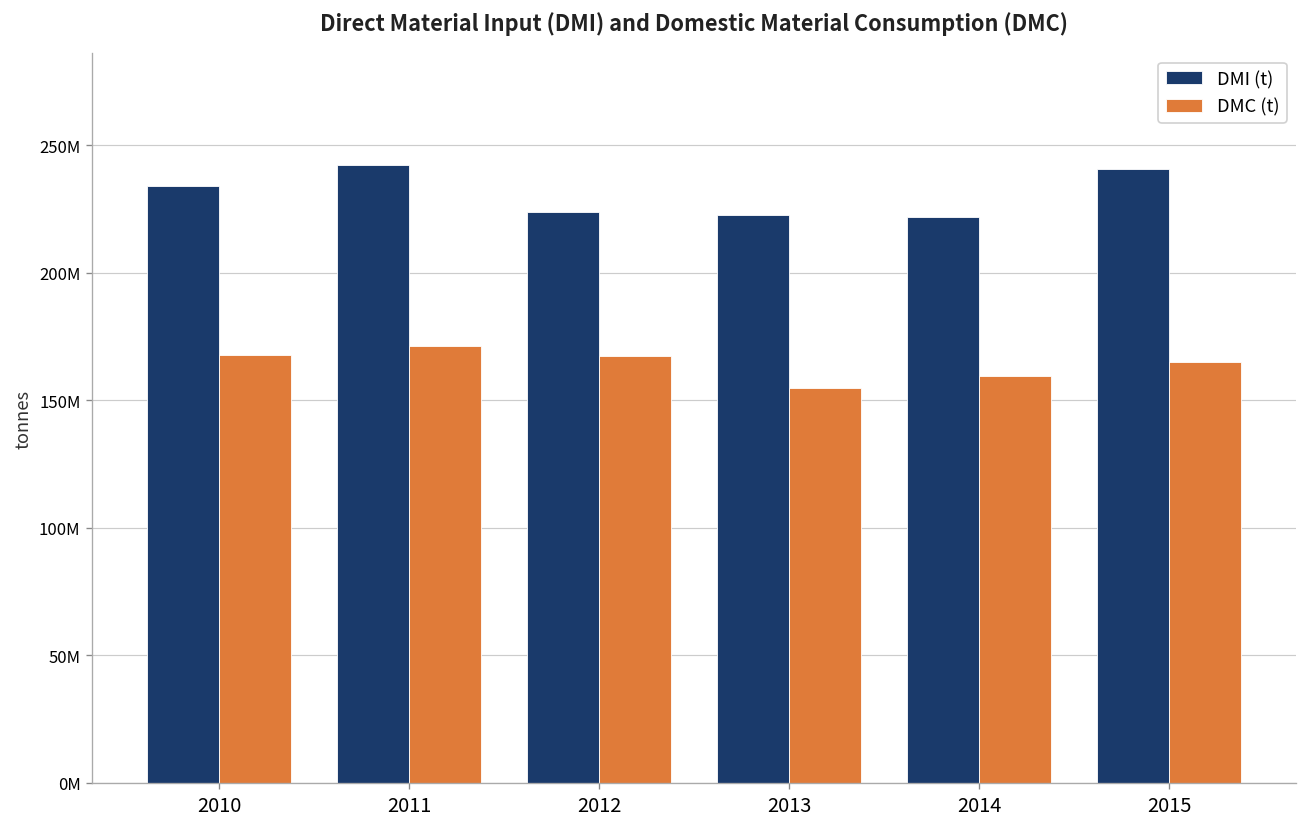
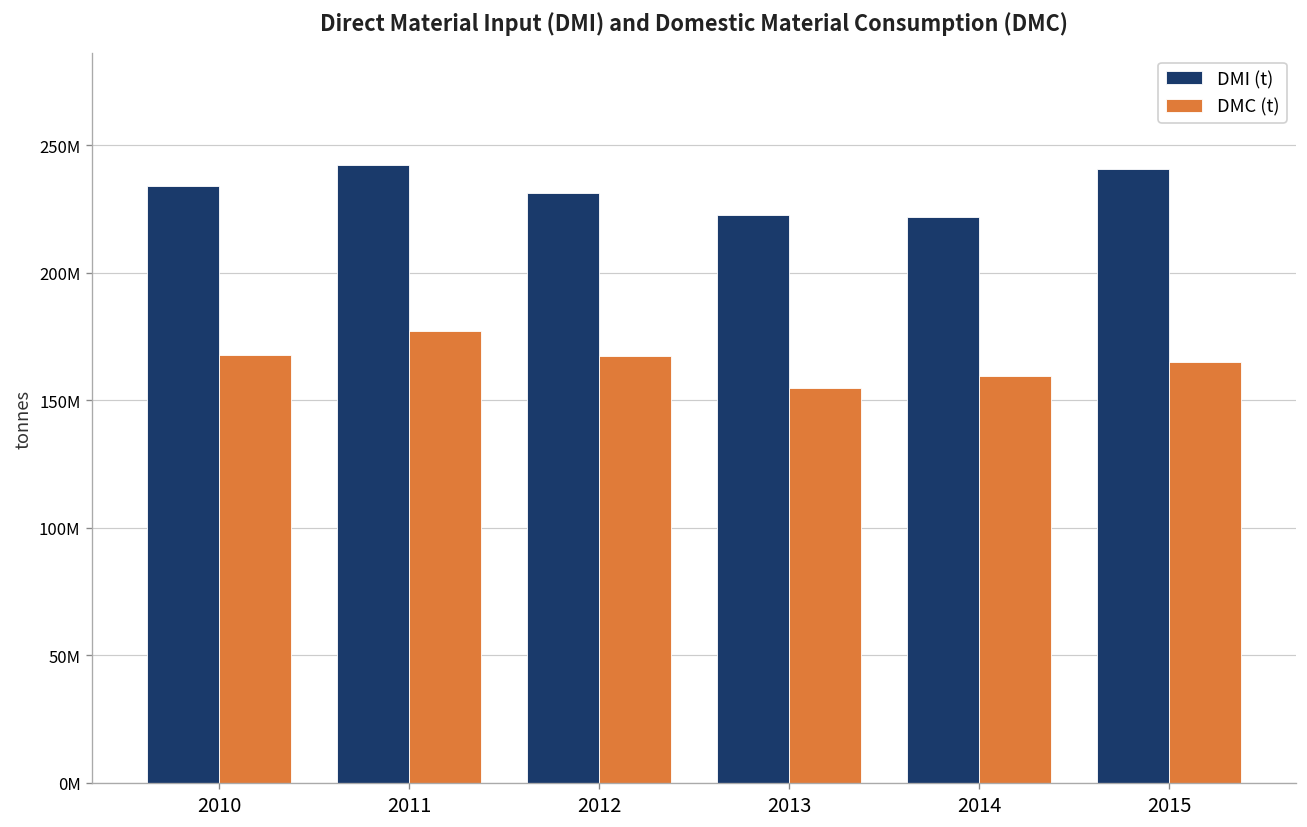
  {
    "DMI (t)": {
      "2010": 234000000,
      "2011": 242000000,
-     "2012": 224000000,
+     "2012": 232000000,
      "2013": 223000000,
      "2014": 222000000,
      "2015": 241000000
    },
    "DMC (t)": {
      "2010": 168000000,
-     "2011": 171000000,
+     "2011": 177000000,
      "2012": 167000000,
      "2013": 155000000,
      "2014": 160000000,
      "2015": 165000000
    }
  }
